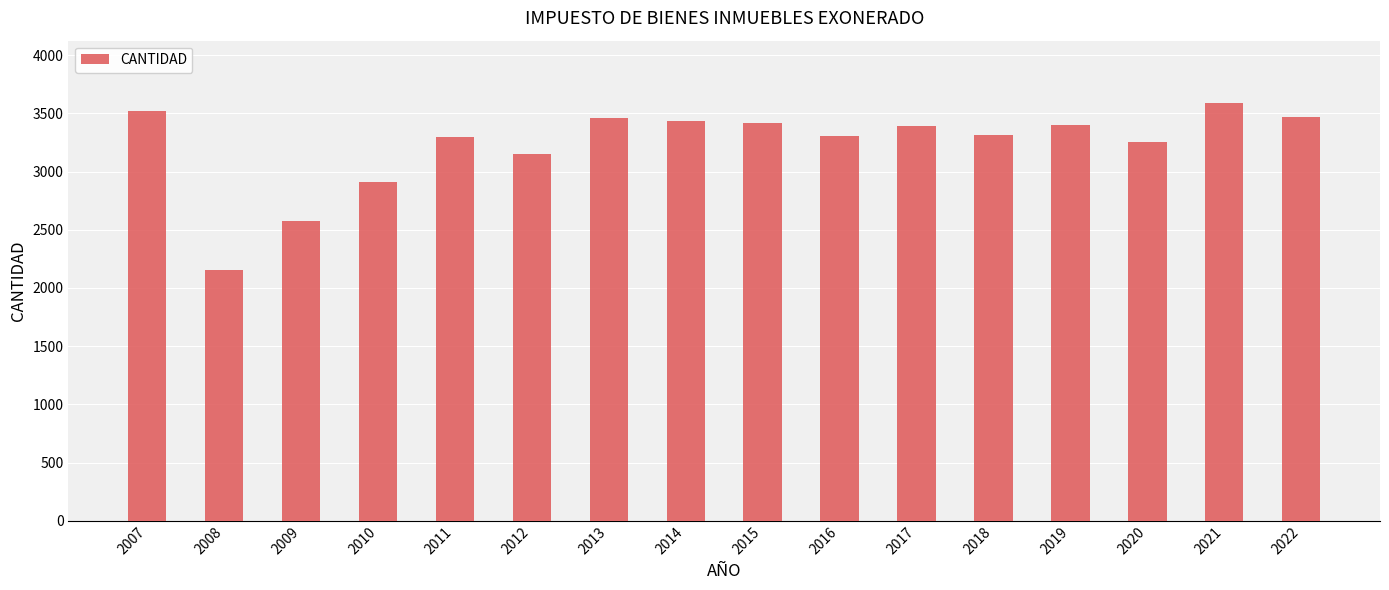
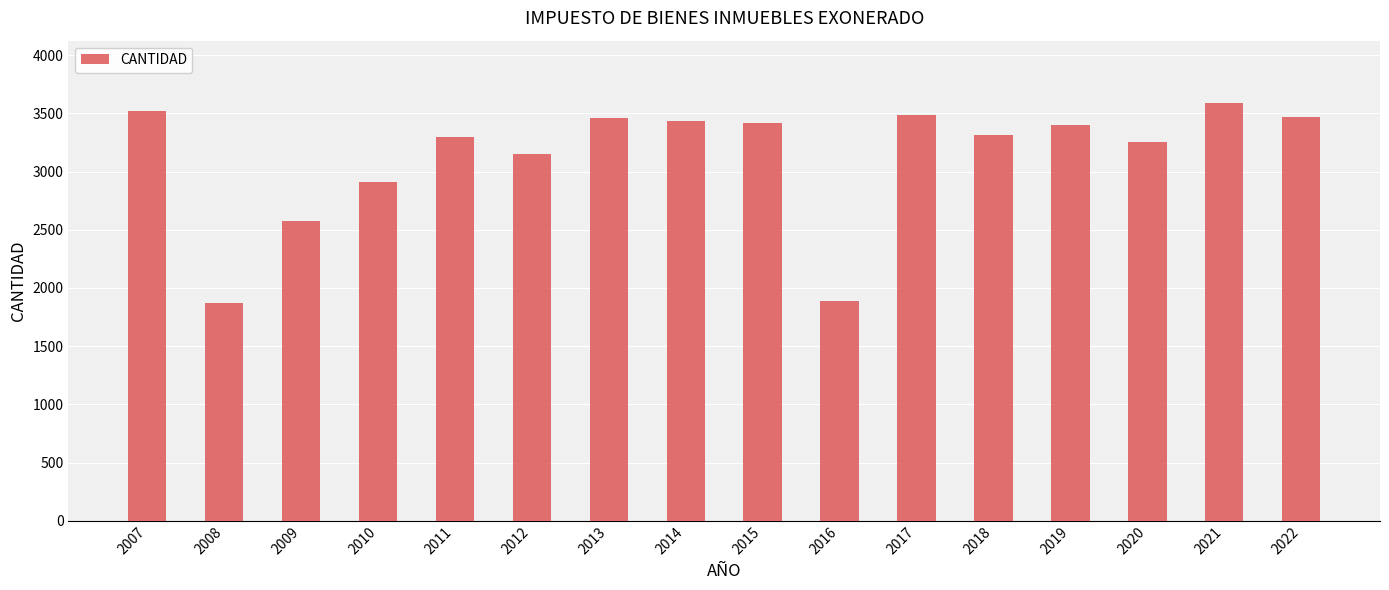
  {
    "2007": 3520,
-   "2008": 2150,
+   "2008": 1870,
    "2009": 2580,
    "2010": 2910,
    "2011": 3300,
    "2012": 3150,
    "2013": 3460,
    "2014": 3440,
    "2015": 3420,
-   "2016": 3310,
-   "2017": 3390,
+   "2016": 1890,
+   "2017": 3490,
    "2018": 3320,
    "2019": 3400,
    "2020": 3250,
    "2021": 3590,
    "2022": 3470
  }
